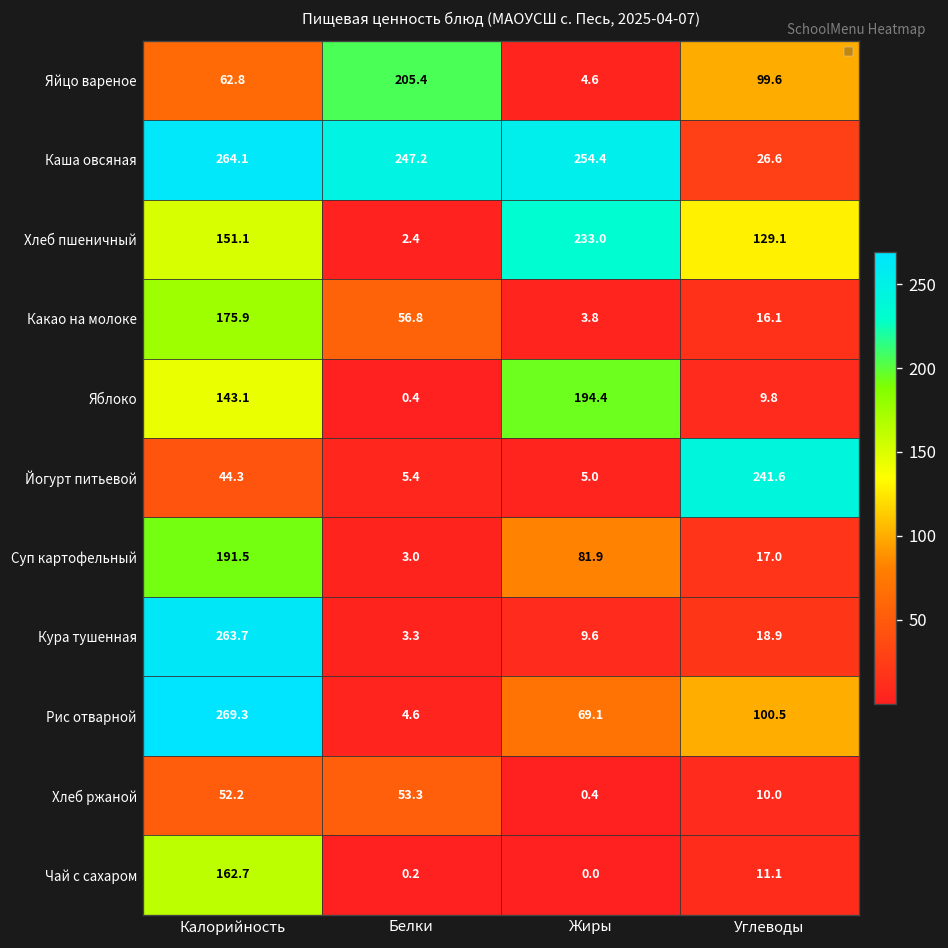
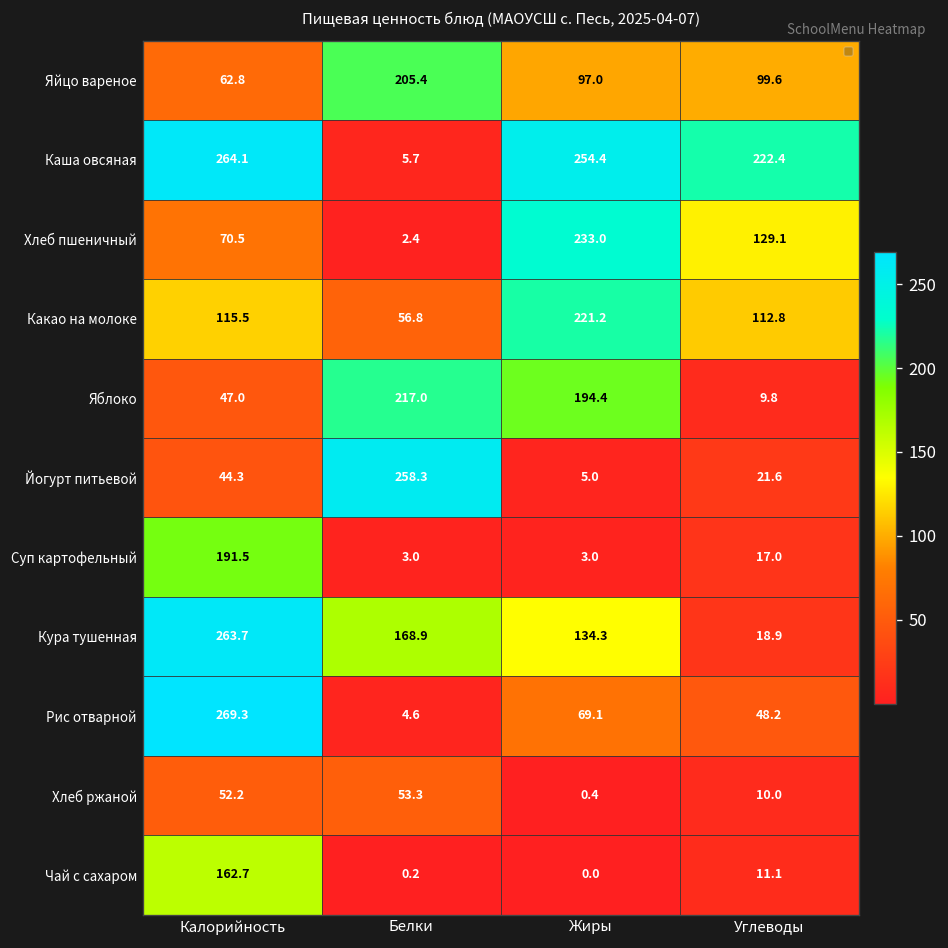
  {
    "Яйцо вареное": {
      "Калорийность": 62.8,
      "Белки": 205.4,
-     "Жиры": 4.6,
+     "Жиры": 97.0,
      "Углеводы": 99.6
    },
    "Каша овсяная": {
      "Калорийность": 264.1,
-     "Белки": 247.2,
+     "Белки": 5.7,
      "Жиры": 254.4,
-     "Углеводы": 26.6
+     "Углеводы": 222.4
    },
    "Хлеб пшеничный": {
-     "Калорийность": 151.1,
+     "Калорийность": 70.5,
      "Белки": 2.4,
      "Жиры": 233.0,
      "Углеводы": 129.1
    },
    "Какао на молоке": {
-     "Калорийность": 175.9,
+     "Калорийность": 115.5,
      "Белки": 56.8,
-     "Жиры": 3.8,
-     "Углеводы": 16.1
+     "Жиры": 221.2,
+     "Углеводы": 112.8
    },
    "Яблоко": {
-     "Калорийность": 143.1,
-     "Белки": 0.4,
+     "Калорийность": 47.0,
+     "Белки": 217.0,
      "Жиры": 194.4,
      "Углеводы": 9.8
    },
    "Йогурт питьевой": {
      "Калорийность": 44.3,
-     "Белки": 5.4,
+     "Белки": 258.3,
      "Жиры": 5.0,
-     "Углеводы": 241.6
+     "Углеводы": 21.6
    },
    "Суп картофельный": {
      "Калорийность": 191.5,
      "Белки": 3.0,
-     "Жиры": 81.9,
+     "Жиры": 3.0,
      "Углеводы": 17.0
    },
    "Кура тушенная": {
      "Калорийность": 263.7,
-     "Белки": 3.3,
-     "Жиры": 9.6,
+     "Белки": 168.9,
+     "Жиры": 134.3,
      "Углеводы": 18.9
    },
    "Рис отварной": {
      "Калорийность": 269.3,
      "Белки": 4.6,
      "Жиры": 69.1,
-     "Углеводы": 100.5
+     "Углеводы": 48.2
    },
    "Хлеб ржаной": {
      "Калорийность": 52.2,
      "Белки": 53.3,
      "Жиры": 0.4,
      "Углеводы": 10.0
    },
    "Чай с сахаром": {
      "Калорийность": 162.7,
      "Белки": 0.2,
      "Жиры": 0.0,
      "Углеводы": 11.1
    }
  }
